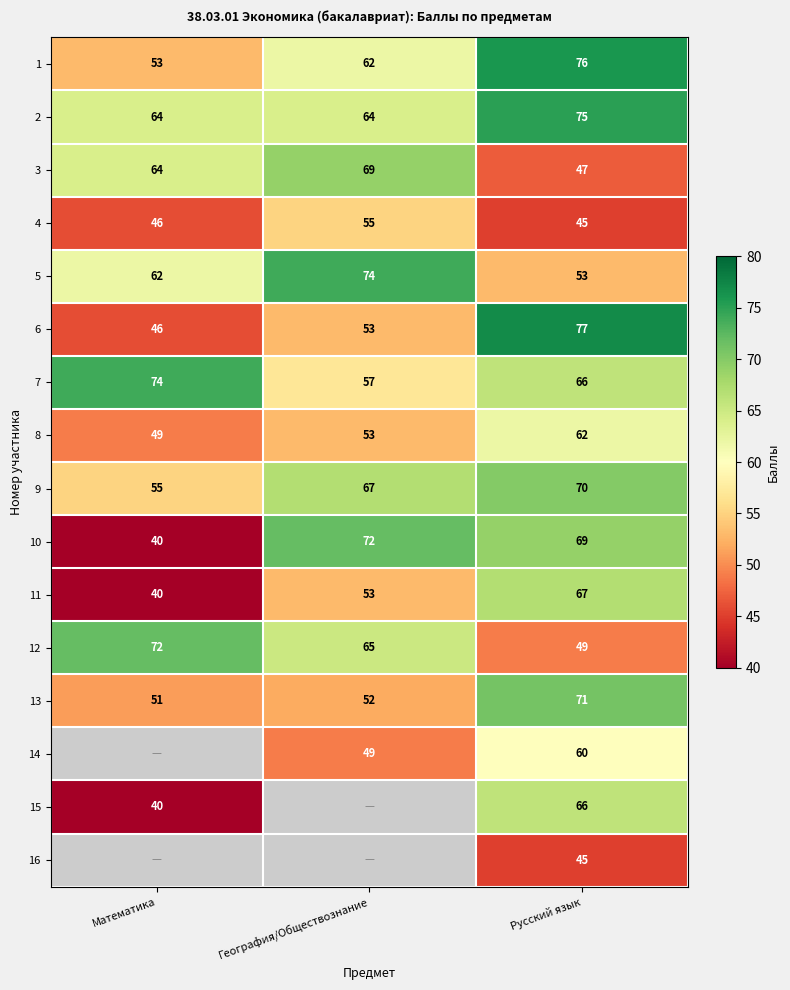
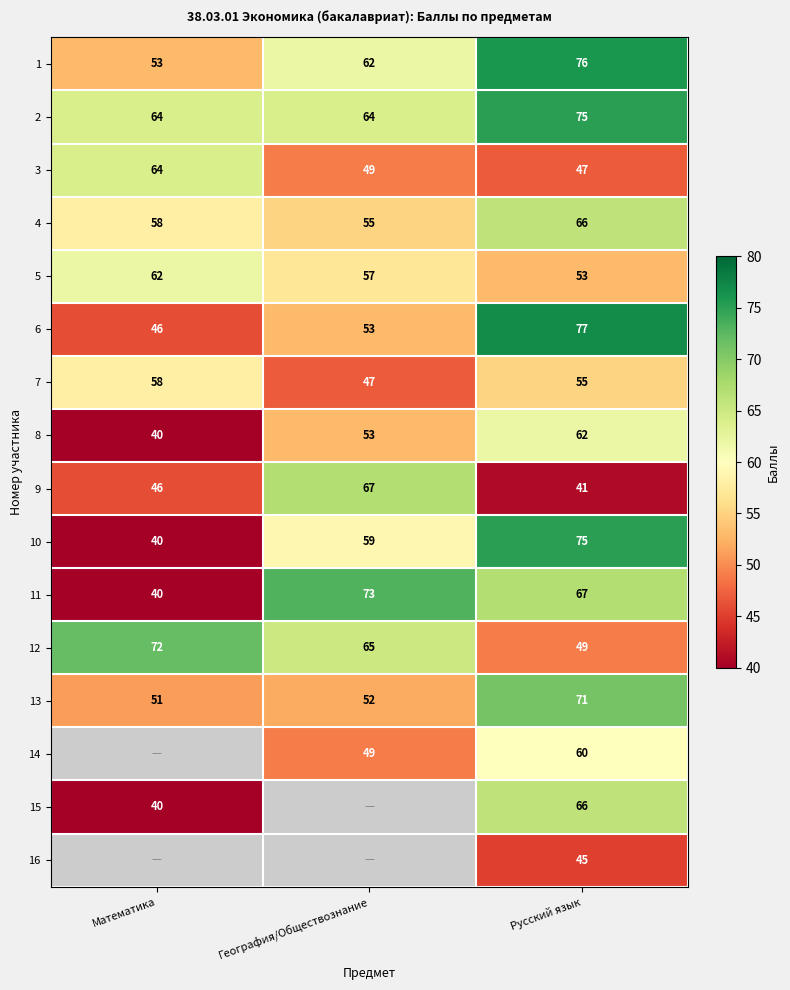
  {
    "1": {
      "Математика": 53,
      "География/Обществознание": 62,
      "Русский язык": 76
    },
    "2": {
      "Математика": 64,
      "География/Обществознание": 64,
      "Русский язык": 75
    },
    "3": {
      "Математика": 64,
-     "География/Обществознание": 69,
+     "География/Обществознание": 49,
      "Русский язык": 47
    },
    "4": {
-     "Математика": 46,
+     "Математика": 58,
      "География/Обществознание": 55,
-     "Русский язык": 45
+     "Русский язык": 66
    },
    "5": {
      "Математика": 62,
-     "География/Обществознание": 74,
+     "География/Обществознание": 57,
      "Русский язык": 53
    },
    "6": {
      "Математика": 46,
      "География/Обществознание": 53,
      "Русский язык": 77
    },
    "7": {
-     "Математика": 74,
-     "География/Обществознание": 57,
-     "Русский язык": 66
+     "Математика": 58,
+     "География/Обществознание": 47,
+     "Русский язык": 55
    },
    "8": {
-     "Математика": 49,
+     "Математика": 40,
      "География/Обществознание": 53,
      "Русский язык": 62
    },
    "9": {
-     "Математика": 55,
+     "Математика": 46,
      "География/Обществознание": 67,
-     "Русский язык": 70
+     "Русский язык": 41
    },
    "10": {
      "Математика": 40,
-     "География/Обществознание": 72,
-     "Русский язык": 69
+     "География/Обществознание": 59,
+     "Русский язык": 75
    },
    "11": {
      "Математика": 40,
-     "География/Обществознание": 53,
+     "География/Обществознание": 73,
      "Русский язык": 67
    },
    "12": {
      "Математика": 72,
      "География/Обществознание": 65,
      "Русский язык": 49
    },
    "13": {
      "Математика": 51,
      "География/Обществознание": 52,
      "Русский язык": 71
    },
    "14": {
      "География/Обществознание": 49,
      "Русский язык": 60
    },
    "15": {
      "Математика": 40,
      "Русский язык": 66
    },
    "16": {
      "Русский язык": 45
    }
  }
